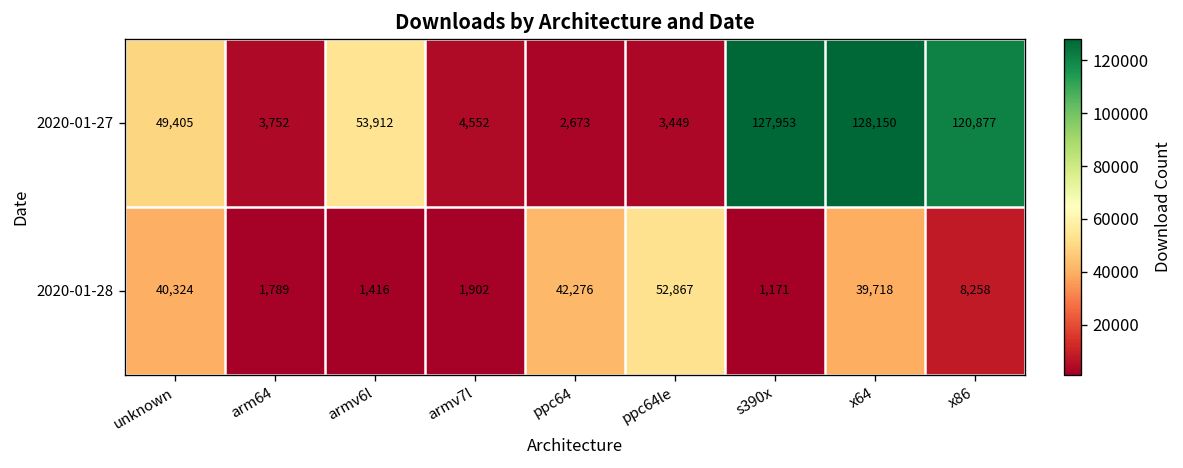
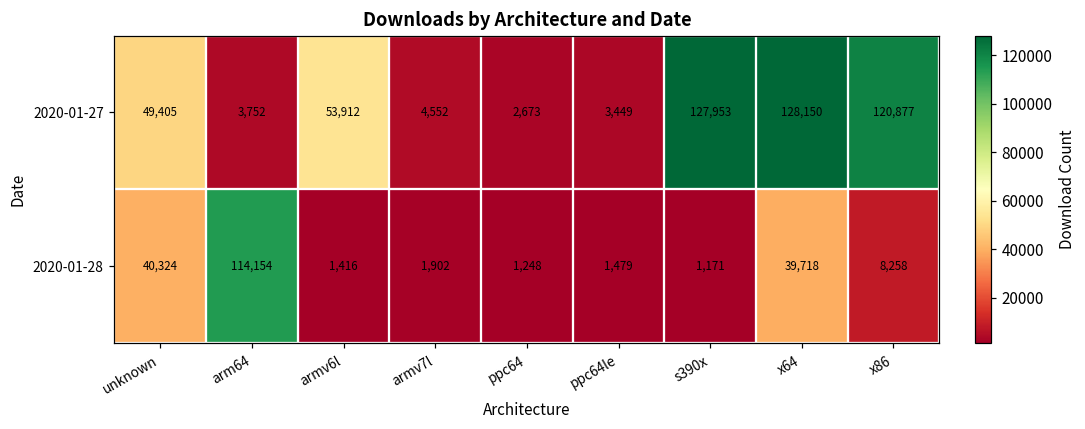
  {
    "2020-01-27": {
      "unknown": "49,405",
      "arm64": "3,752",
      "armv6l": "53,912",
      "armv7l": "4,552",
      "ppc64": "2,673",
      "ppc64le": "3,449",
      "s390x": "127,953",
      "x64": "128,150",
      "x86": "120,877"
    },
    "2020-01-28": {
      "unknown": "40,324",
-     "arm64": "1,789",
+     "arm64": "114,154",
      "armv6l": "1,416",
      "armv7l": "1,902",
-     "ppc64": "42,276",
-     "ppc64le": "52,867",
+     "ppc64": "1,248",
+     "ppc64le": "1,479",
      "s390x": "1,171",
      "x64": "39,718",
      "x86": "8,258"
    }
  }
